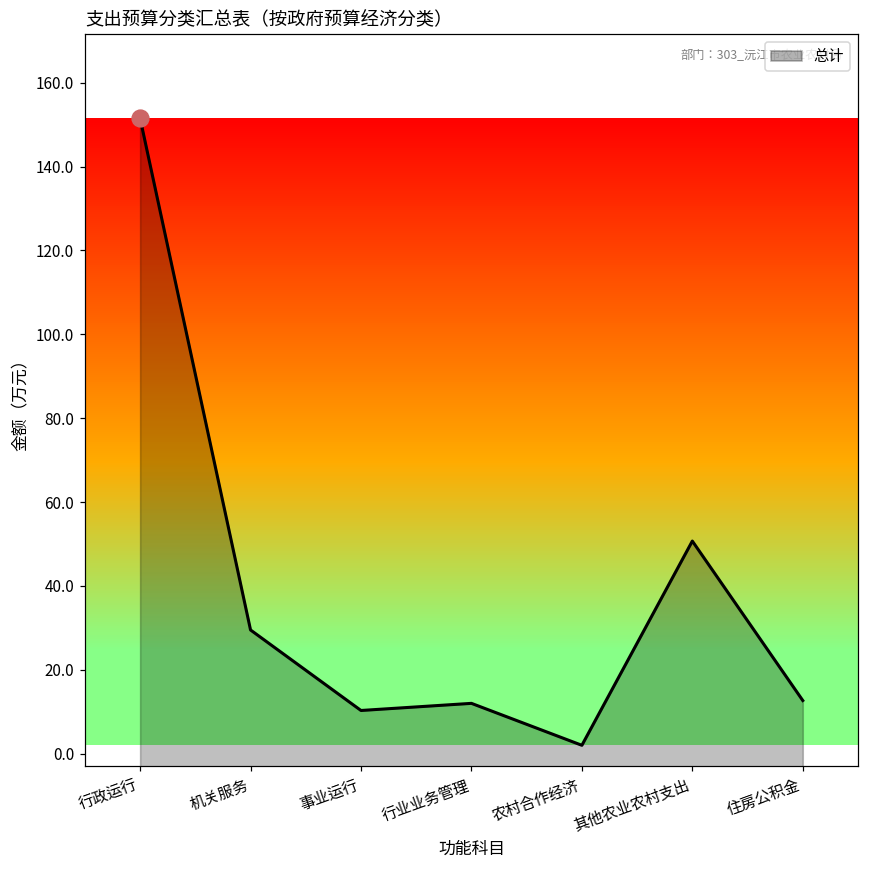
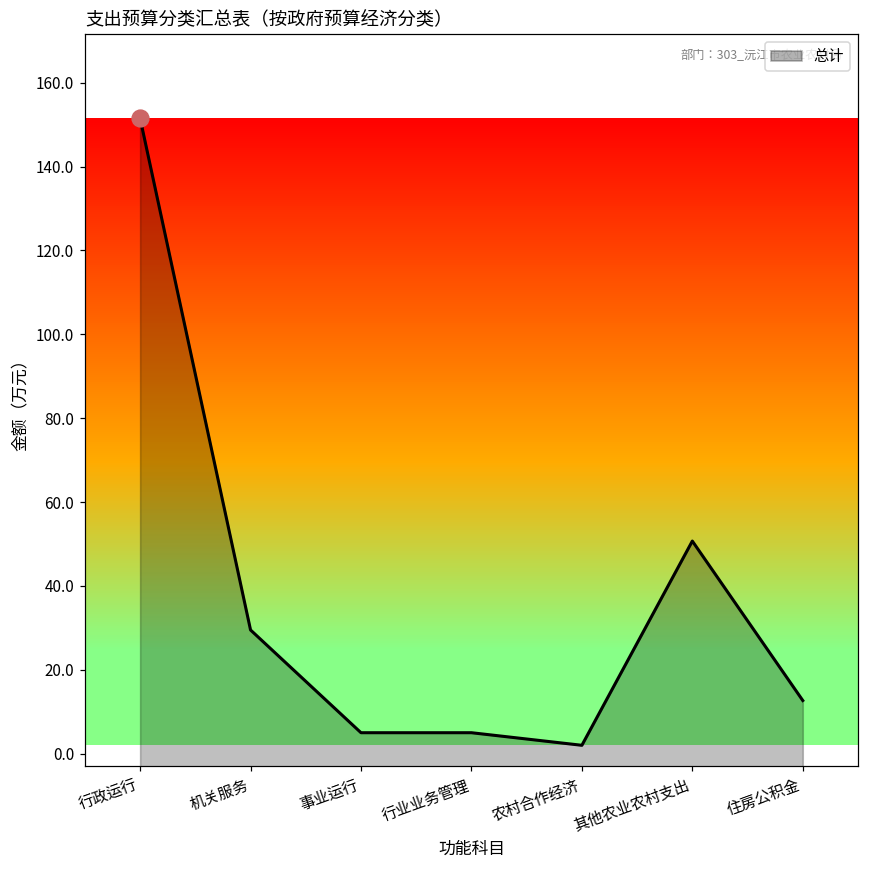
  {
    "总计": {
      "机关服务": 30,
-     "事业运行": 10,
-     "行业业务管理": 12,
+     "事业运行": 5,
+     "行业业务管理": 5,
      "农村合作经济": 2,
      "其他农业农村支出": 51,
      "住房公积金": 13
    }
  }
